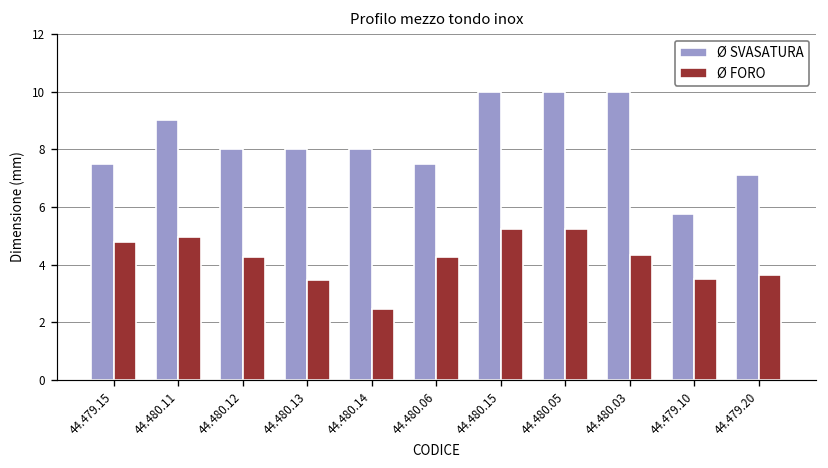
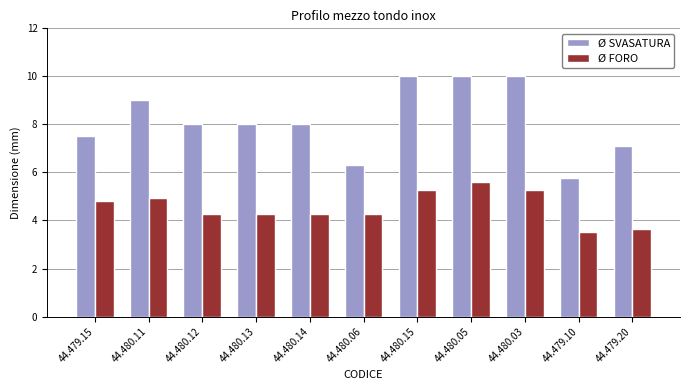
  {
    "Ø SVASATURA": {
      "44.479.15": 7.5,
      "44.480.11": 9.0,
      "44.480.12": 8.0,
      "44.480.13": 8.0,
      "44.480.14": 8.0,
-     "44.480.06": 7.5,
+     "44.480.06": 6.3,
      "44.480.15": 10.0,
      "44.480.05": 10.0,
      "44.480.03": 10.0,
      "44.479.10": 5.8,
      "44.479.20": 7.1
    },
    "Ø FORO": {
      "44.479.15": 4.8,
      "44.480.11": 5.0,
      "44.480.12": 4.3,
-     "44.480.13": 3.5,
-     "44.480.14": 2.5,
+     "44.480.13": 4.3,
+     "44.480.14": 4.3,
      "44.480.06": 4.3,
      "44.480.15": 5.3,
-     "44.480.05": 5.3,
-     "44.480.03": 4.3,
+     "44.480.05": 5.6,
+     "44.480.03": 5.3,
      "44.479.10": 3.5,
      "44.479.20": 3.7
    }
  }
